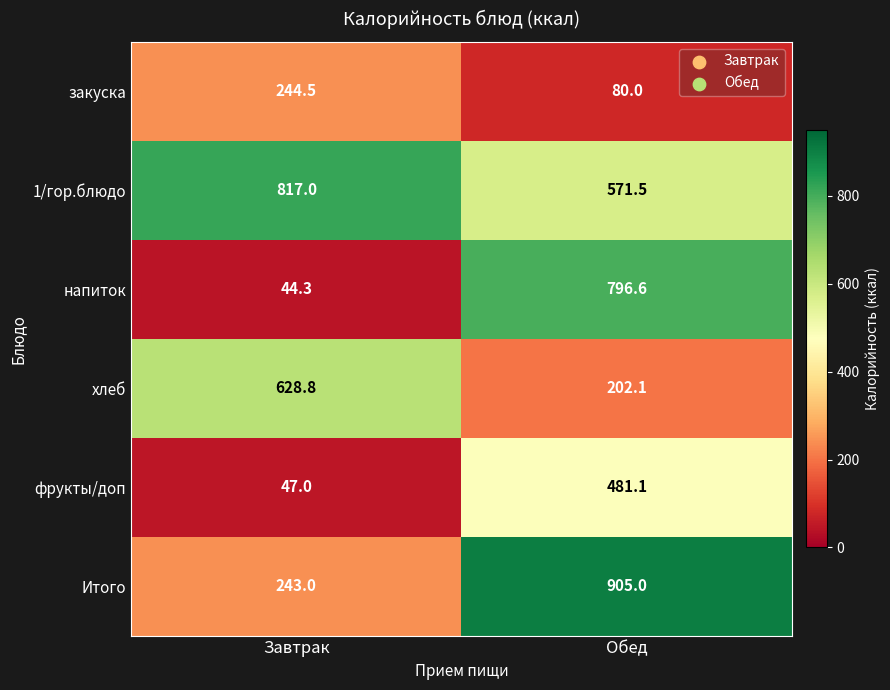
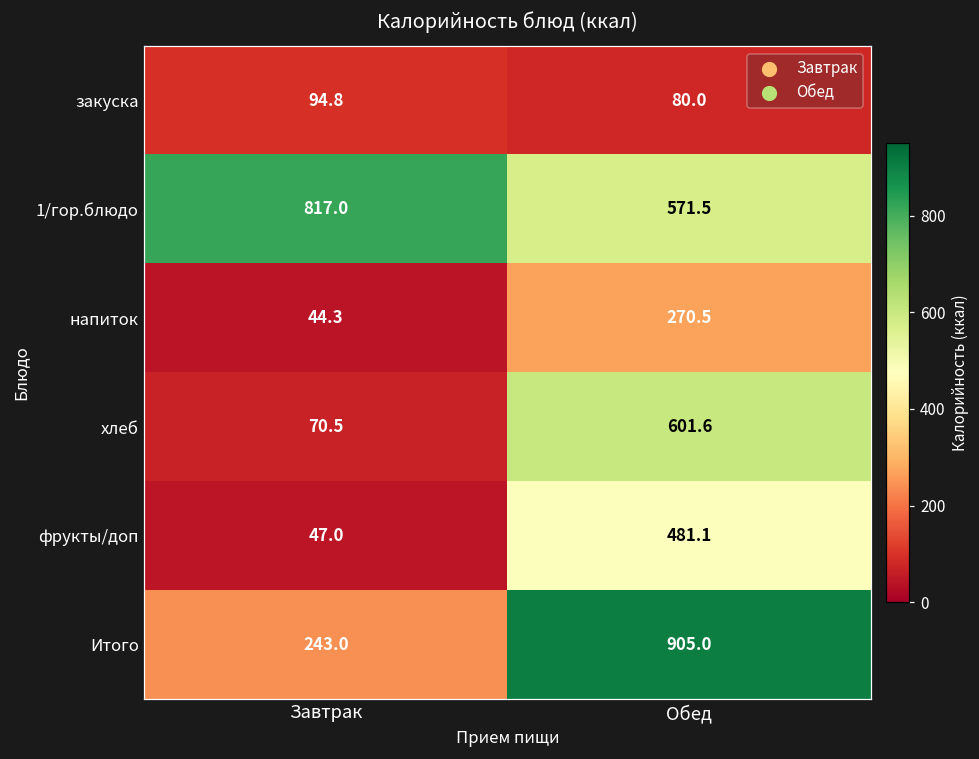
  {
    "закуска": {
-     "Завтрак": 244.5,
+     "Завтрак": 94.8,
      "Обед": 80.0
    },
    "1/гор.блюдо": {
      "Завтрак": 817.0,
      "Обед": 571.5
    },
    "напиток": {
      "Завтрак": 44.3,
-     "Обед": 796.6
+     "Обед": 270.5
    },
    "хлеб": {
-     "Завтрак": 628.8,
-     "Обед": 202.1
+     "Завтрак": 70.5,
+     "Обед": 601.6
    },
    "фрукты/доп": {
      "Завтрак": 47.0,
      "Обед": 481.1
    },
    "Итого": {
      "Завтрак": 243.0,
      "Обед": 905.0
    }
  }
